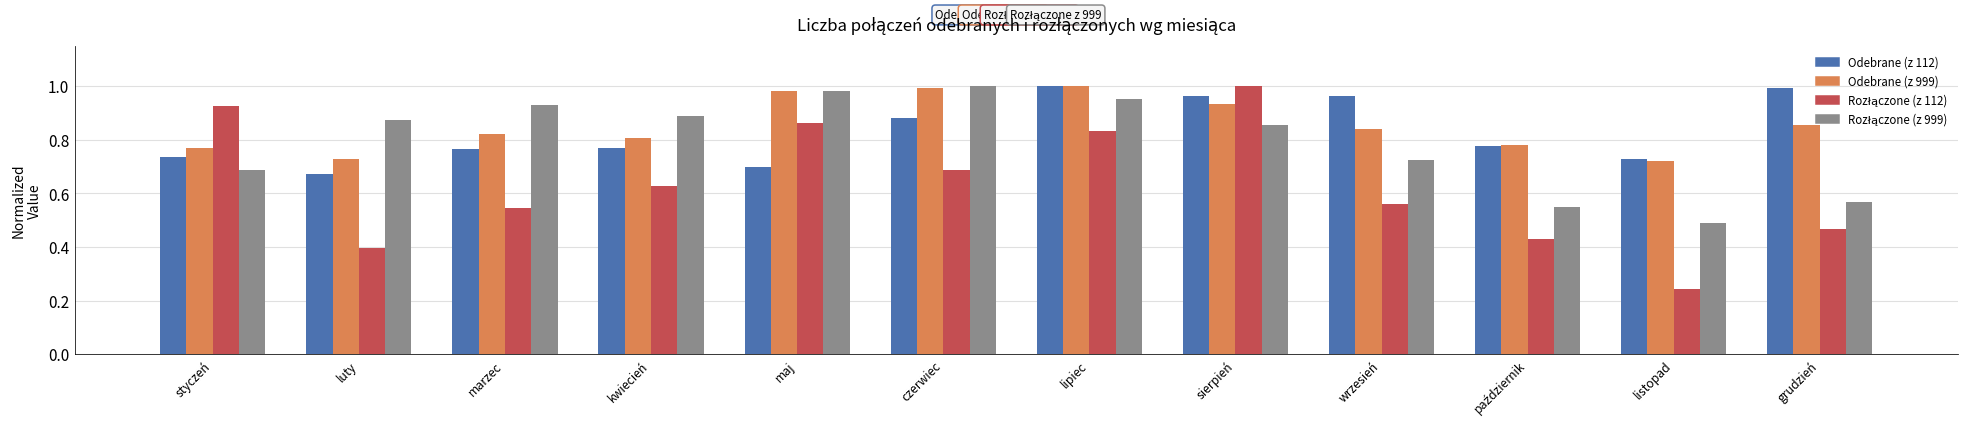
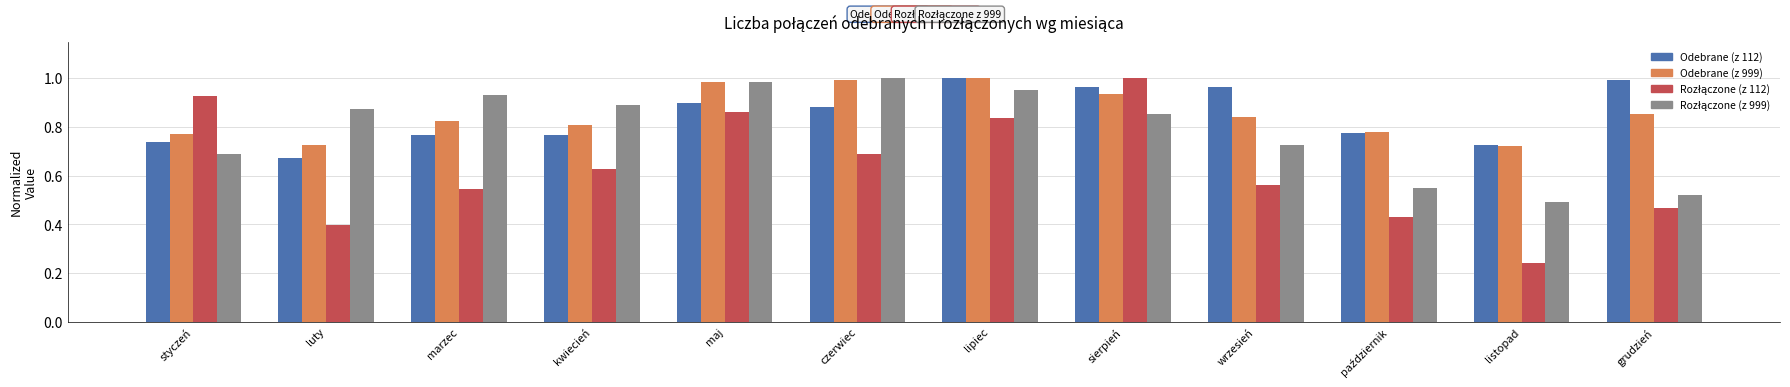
  {
    "Odebrane (z 112)": {
      "styczeń": 0.74,
      "luty": 0.67,
      "marzec": 0.77,
      "kwiecień": 0.77,
-     "maj": 0.70,
+     "maj": 0.90,
      "czerwiec": 0.88,
      "lipiec": 1.00,
      "sierpień": 0.96,
      "wrzesień": 0.96,
      "październik": 0.78,
      "listopad": 0.73,
      "grudzień": 0.99
    },
    "Rozłączone (z 999)": {
      "styczeń": 0.69,
      "luty": 0.87,
      "marzec": 0.93,
      "kwiecień": 0.89,
      "maj": 0.98,
      "czerwiec": 1.00,
      "lipiec": 0.95,
      "sierpień": 0.85,
      "wrzesień": 0.72,
      "październik": 0.55,
      "listopad": 0.49,
-     "grudzień": 0.57
+     "grudzień": 0.52
    }
  }
